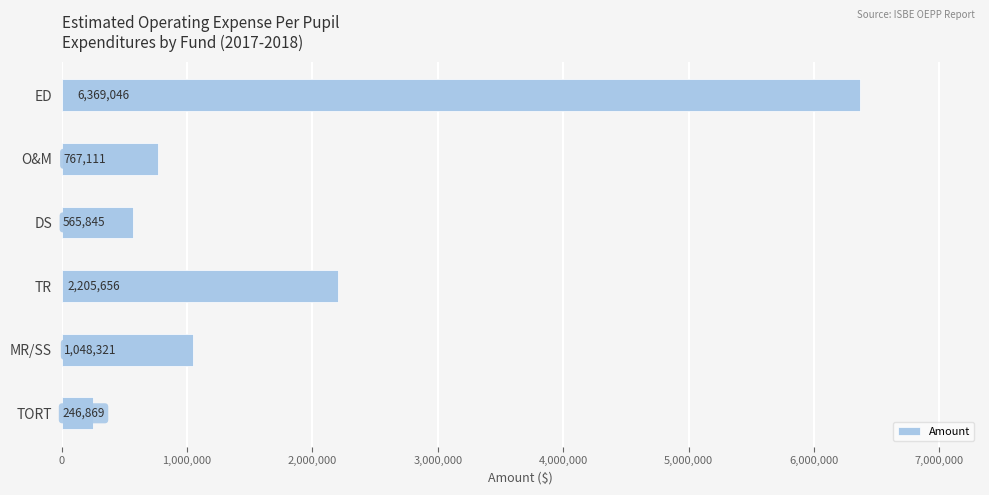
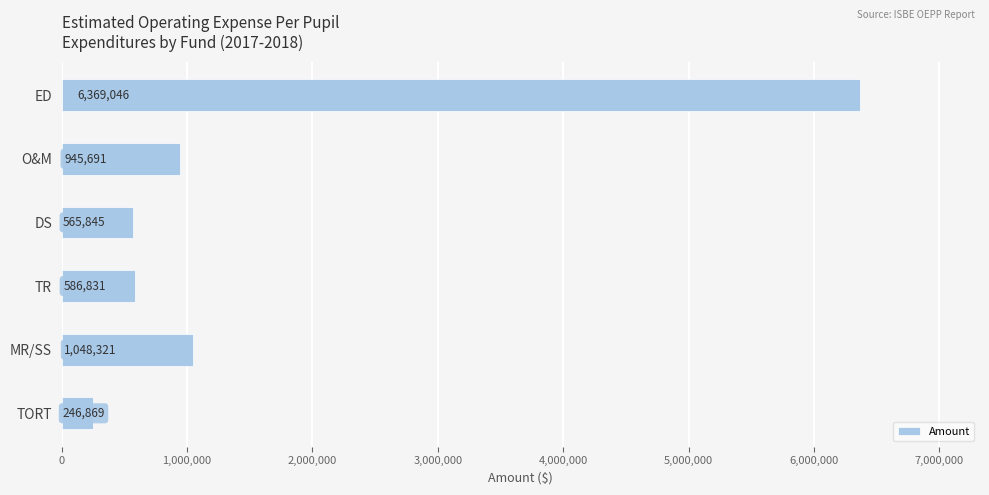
  {
-   "O&M": "767,111",
-   "TR": "2,205,656"
+   "O&M": "945,691",
+   "TR": "586,831"
  }
